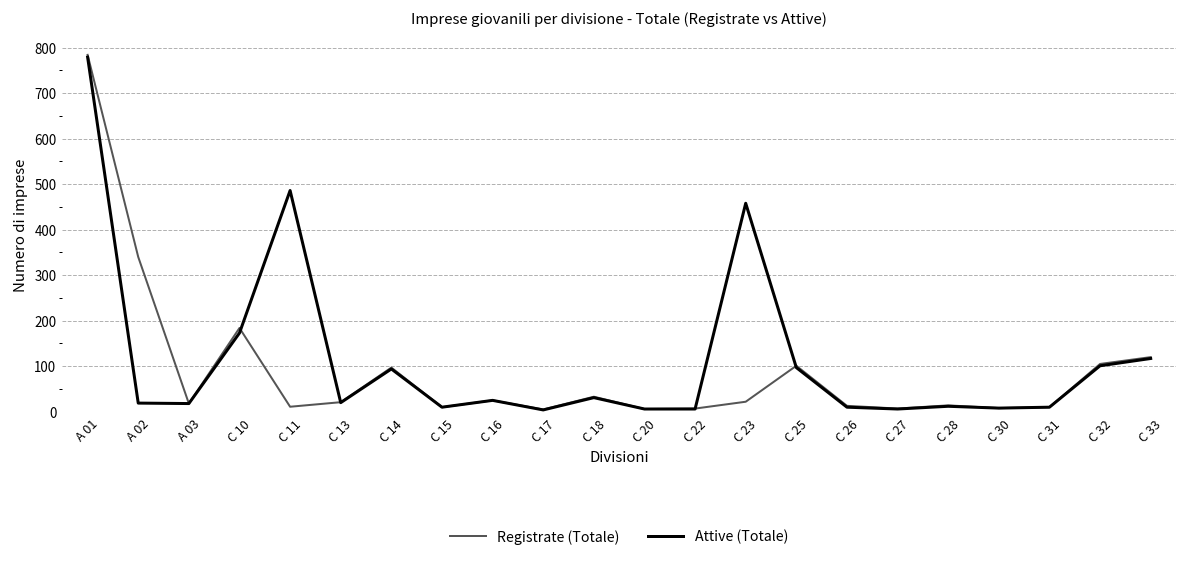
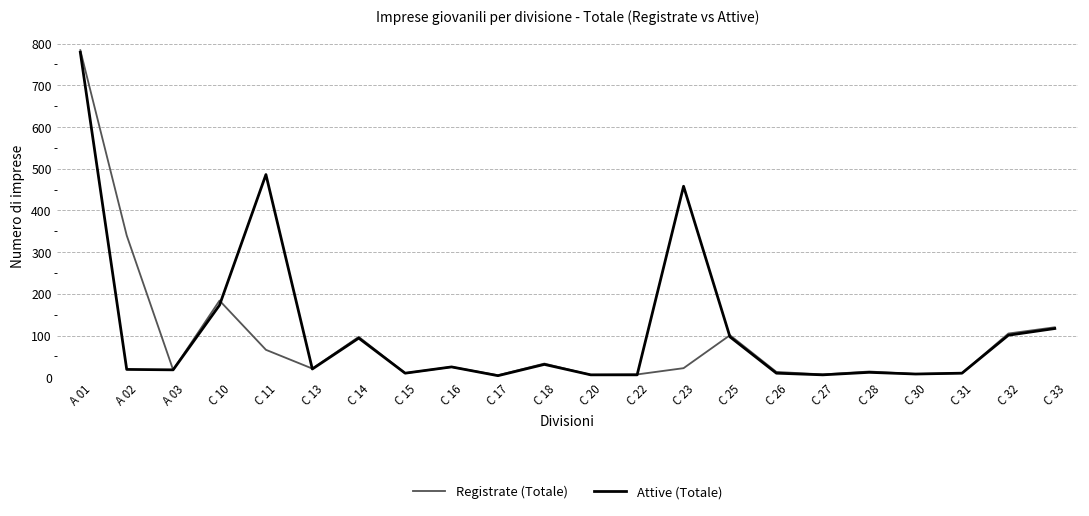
  {
    "Registrate (Totale)": {
      "A 02": 340,
      "C 10": 180,
-     "C 11": 10,
+     "C 11": 70,
      "C 23": 20
    },
    "Attive (Totale)": {
      "A 02": 20,
      "C 10": 170,
      "C 11": 490,
      "C 23": 460
    }
  }
